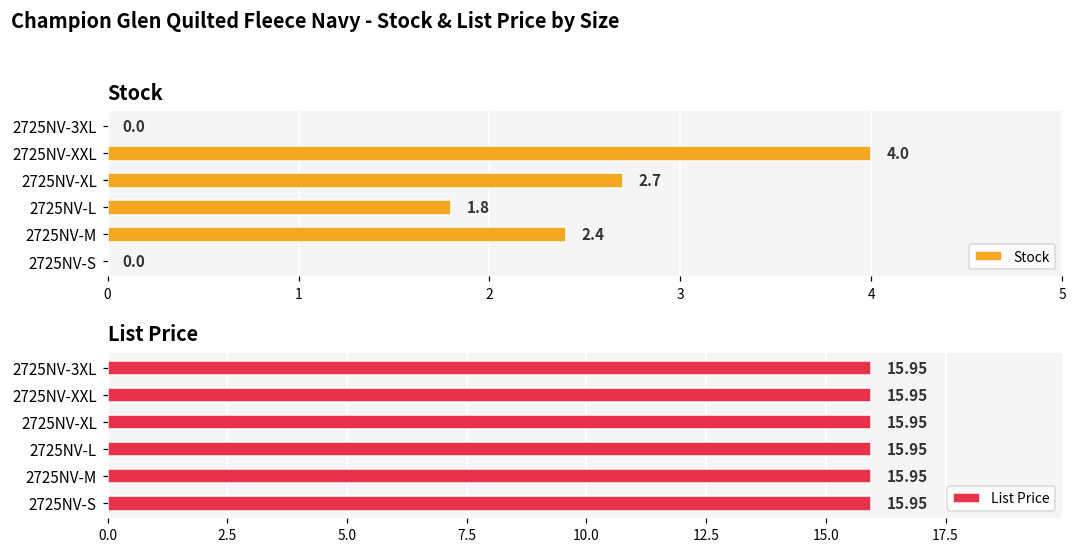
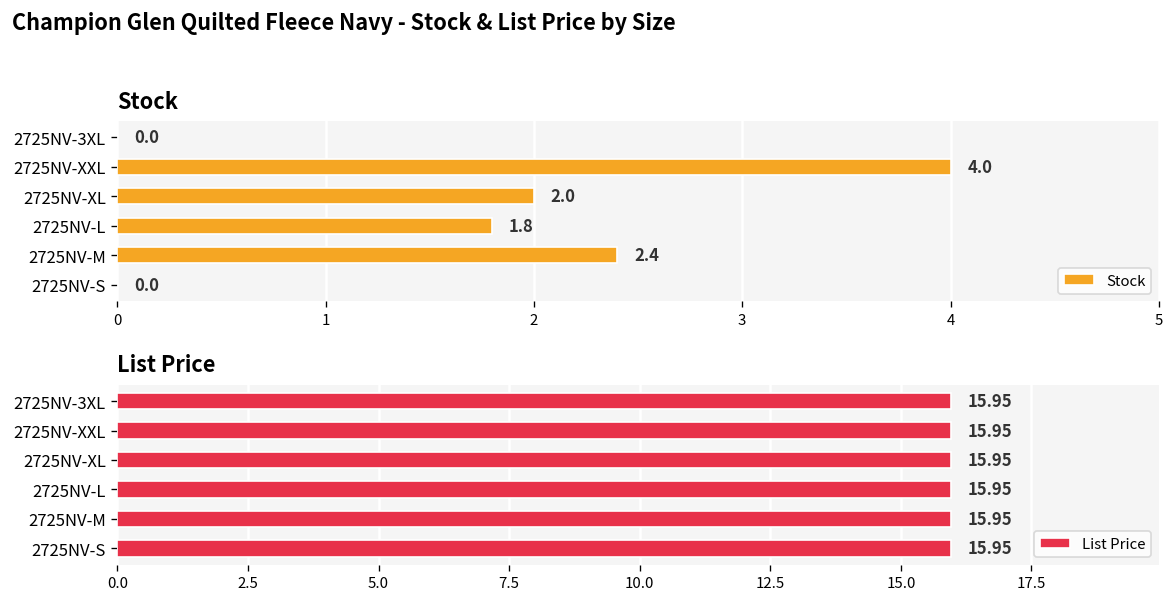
  {
    "Stock": {
      "2725NV-3XL": 0.0,
      "2725NV-XXL": 4.0,
-     "2725NV-XL": 2.7,
+     "2725NV-XL": 2.0,
      "2725NV-L": 1.8,
      "2725NV-M": 2.4,
      "2725NV-S": 0.0
    },
    "List Price": {
      "2725NV-3XL": 15.95,
      "2725NV-XXL": 15.95,
      "2725NV-XL": 15.95,
      "2725NV-L": 15.95,
      "2725NV-M": 15.95,
      "2725NV-S": 15.95
    }
  }
